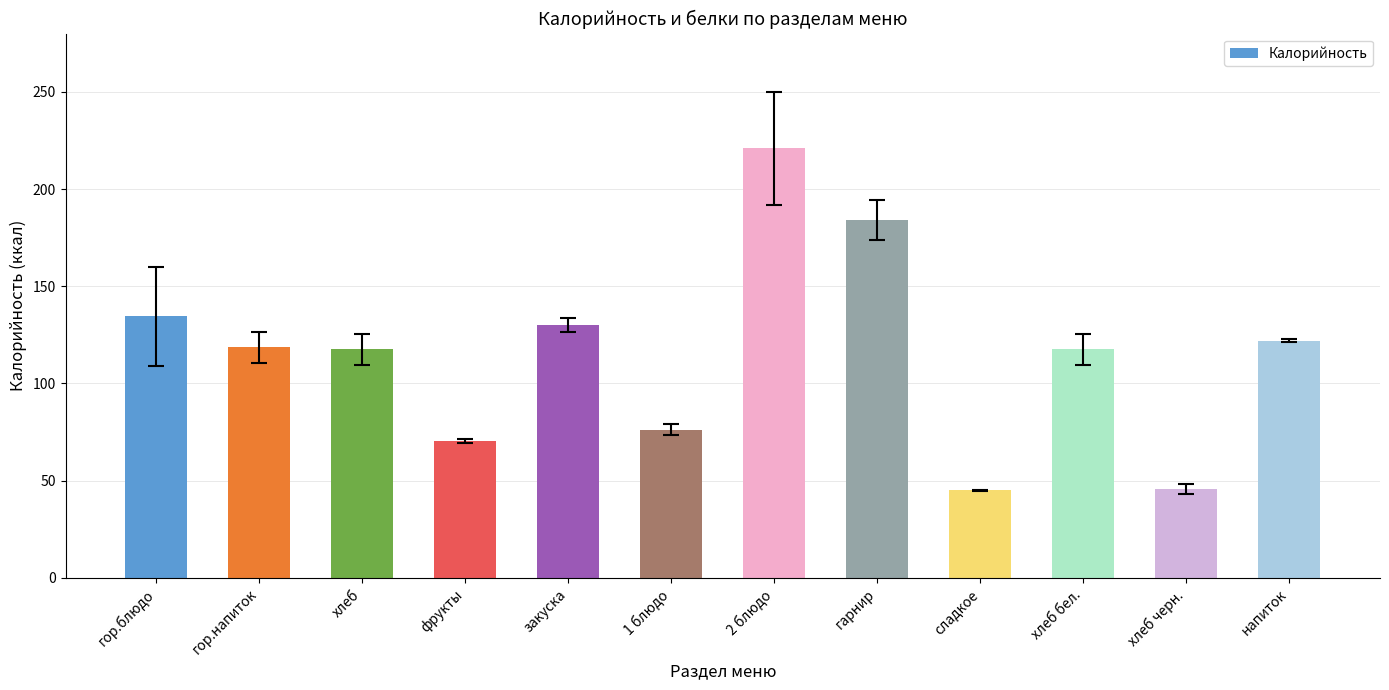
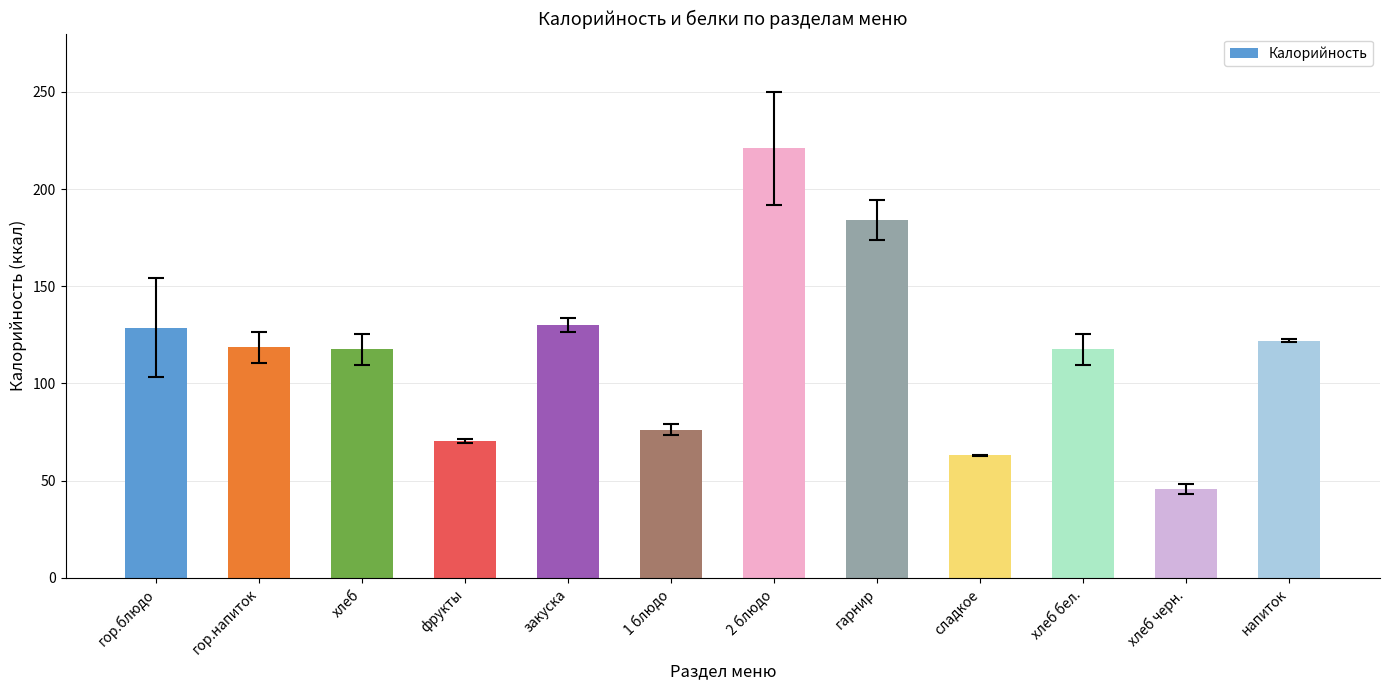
  {
    "Калорийность": {
-     "гор.блюдо": 135,
+     "гор.блюдо": 129,
      "гор.напиток": 119,
      "хлеб": 118,
      "фрукты": 71,
      "закуска": 130,
      "1 блюдо": 76,
      "2 блюдо": 221,
      "гарнир": 184,
-     "сладкое": 45,
+     "сладкое": 63,
      "хлеб бел.": 118,
      "хлеб черн.": 46,
      "напиток": 122
    }
  }
